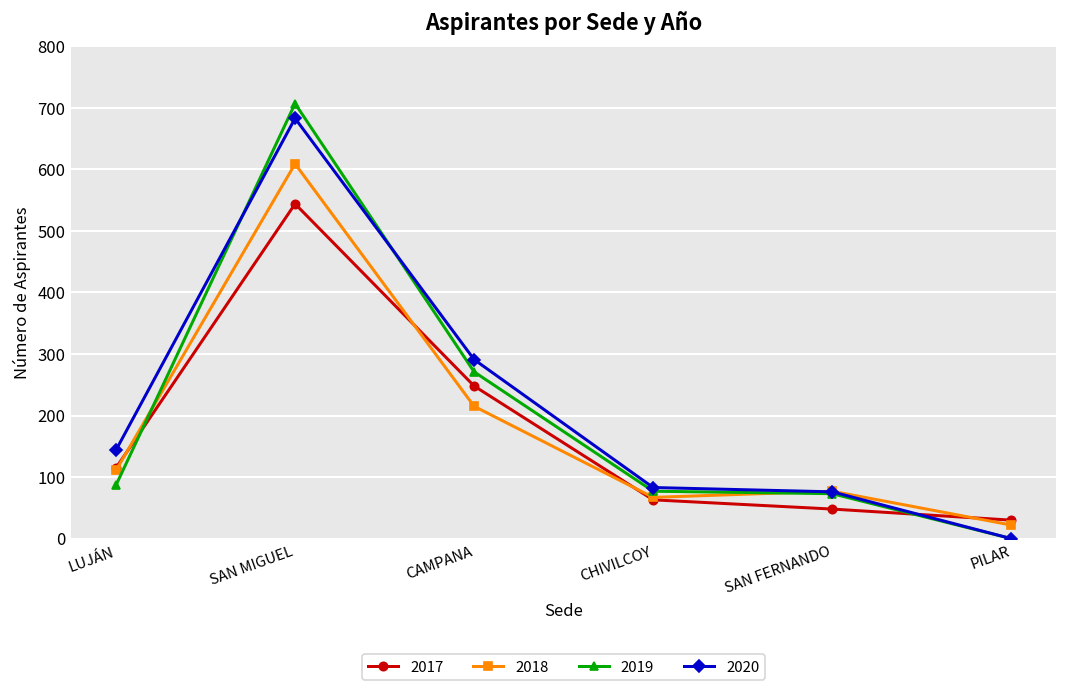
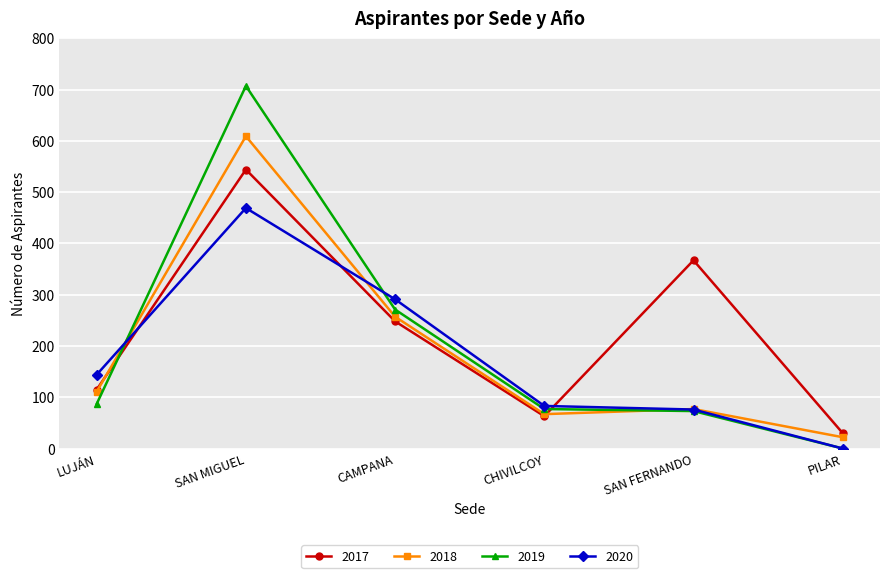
  {
    "2017": {
      "SAN MIGUEL": 540,
      "CAMPANA": 250,
-     "SAN FERNANDO": 50,
+     "SAN FERNANDO": 370,
      "PILAR": 30
    },
    "2018": {
      "SAN MIGUEL": 610,
-     "CAMPANA": 220,
+     "CAMPANA": 260,
      "PILAR": 20
    },
    "2019": {
      "LUJÁN": 90,
      "SAN MIGUEL": 710,
      "CAMPANA": 270,
      "CHIVILCOY": 80
    },
    "2020": {
      "LUJÁN": 140,
-     "SAN MIGUEL": 680,
+     "SAN MIGUEL": 470,
      "CAMPANA": 290,
      "CHIVILCOY": 80
    }
  }
